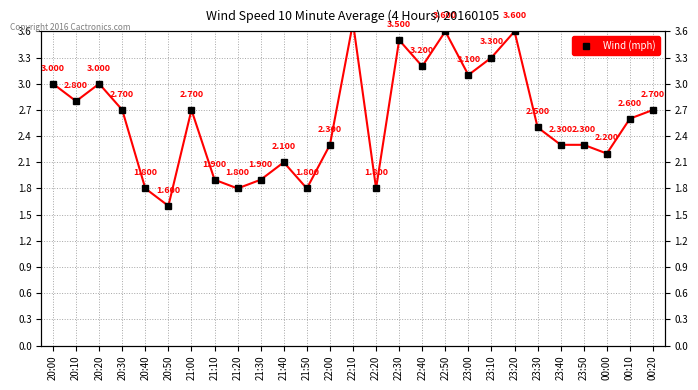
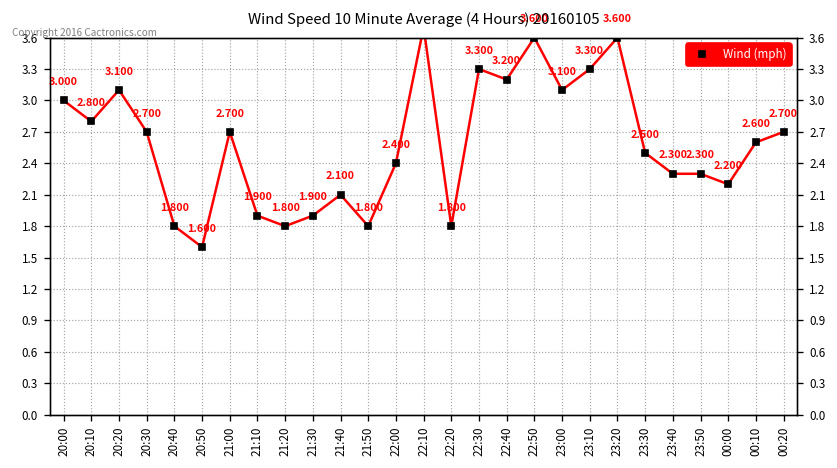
  {
    "20:00": 3.000,
    "20:10": 2.800,
-   "20:20": 3.000,
+   "20:20": 3.100,
    "20:30": 2.700,
    "20:40": 1.800,
    "20:50": 1.600,
    "21:00": 2.700,
    "21:10": 1.900,
    "21:20": 1.800,
    "21:30": 1.900,
    "21:40": 2.100,
    "21:50": 1.800,
-   "22:00": 2.300,
+   "22:00": 2.400,
    "22:20": 1.800,
-   "22:30": 3.500,
+   "22:30": 3.300,
    "22:40": 3.200,
    "22:50": 3.600,
    "23:00": 3.100,
    "23:10": 3.300,
    "23:20": 3.600,
    "23:30": 2.500,
    "23:40": 2.300,
    "23:50": 2.300,
    "00:00": 2.200,
    "00:10": 2.600,
    "00:20": 2.700
  }
